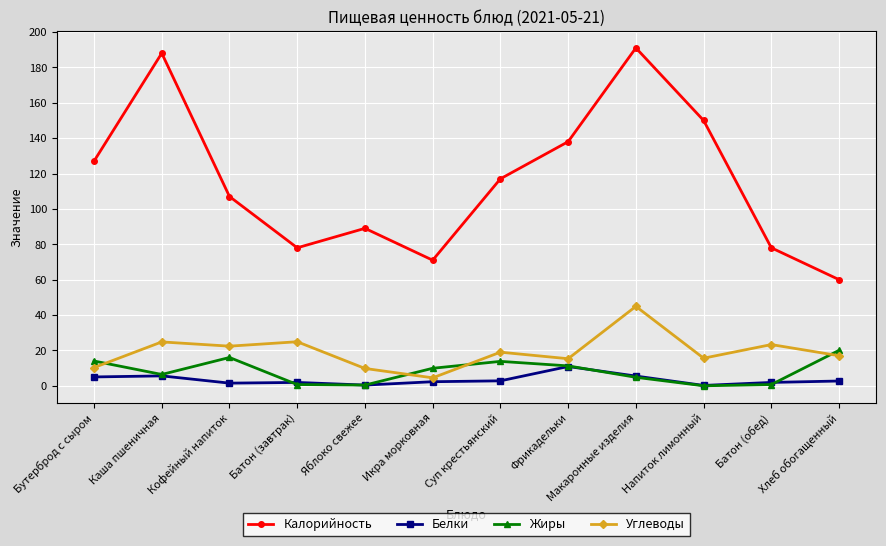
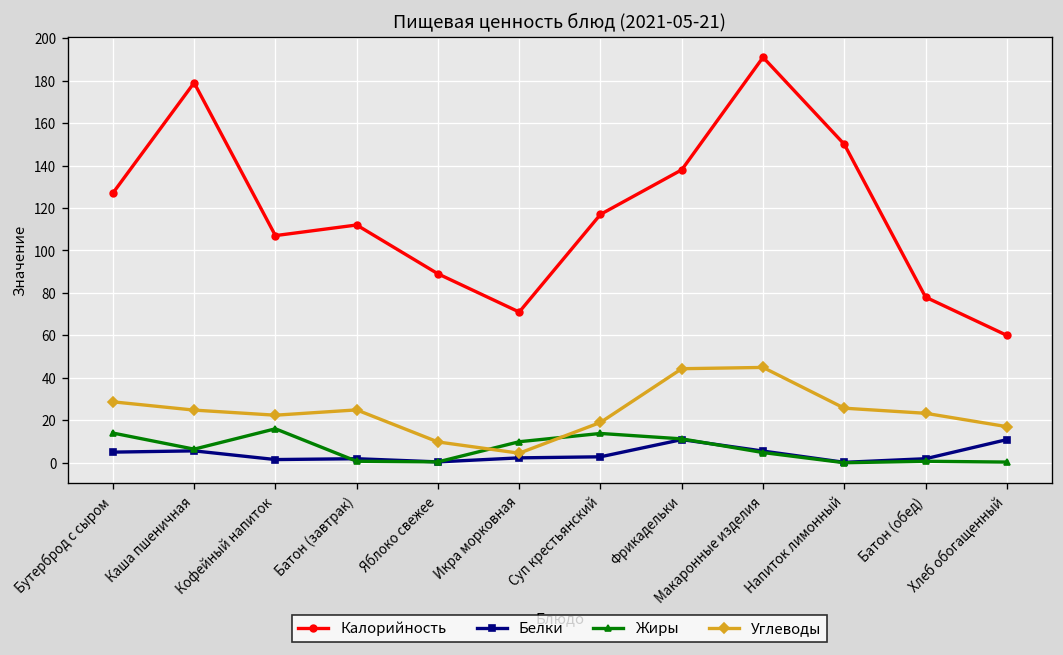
  {
    "Калорийность": {
      "Бутерброд с сыром": 127,
-     "Каша пшеничная": 188,
+     "Каша пшеничная": 179,
      "Кофейный напиток": 107,
-     "Батон (завтрак)": 78,
+     "Батон (завтрак)": 112,
      "Яблоко свежее": 89,
      "Икра морковная": 71,
      "Суп крестьянский": 117,
      "Фрикадельки": 138,
      "Макаронные изделия": 191,
      "Напиток лимонный": 150,
      "Батон (обед)": 78,
      "Хлеб обогащенный": 60
    },
    "Белки": {
      "Бутерброд с сыром": 5,
      "Кофейный напиток": 2,
      "Икра морковная": 2,
      "Суп крестьянский": 3,
-     "Хлеб обогащенный": 3
+     "Хлеб обогащенный": 11
    },
    "Жиры": {
      "Бутерброд с сыром": 14,
      "Кофейный напиток": 16,
      "Икра морковная": 10,
      "Суп крестьянский": 14,
-     "Хлеб обогащенный": 20
+     "Хлеб обогащенный": 0
    },
    "Углеводы": {
-     "Бутерброд с сыром": 10,
+     "Бутерброд с сыром": 29,
      "Каша пшеничная": 25,
      "Кофейный напиток": 22,
      "Батон (завтрак)": 25,
      "Яблоко свежее": 10,
      "Икра морковная": 5,
      "Суп крестьянский": 19,
-     "Фрикадельки": 15,
+     "Фрикадельки": 44,
      "Макаронные изделия": 45,
-     "Напиток лимонный": 16,
+     "Напиток лимонный": 26,
      "Батон (обед)": 23,
      "Хлеб обогащенный": 17
    }
  }
